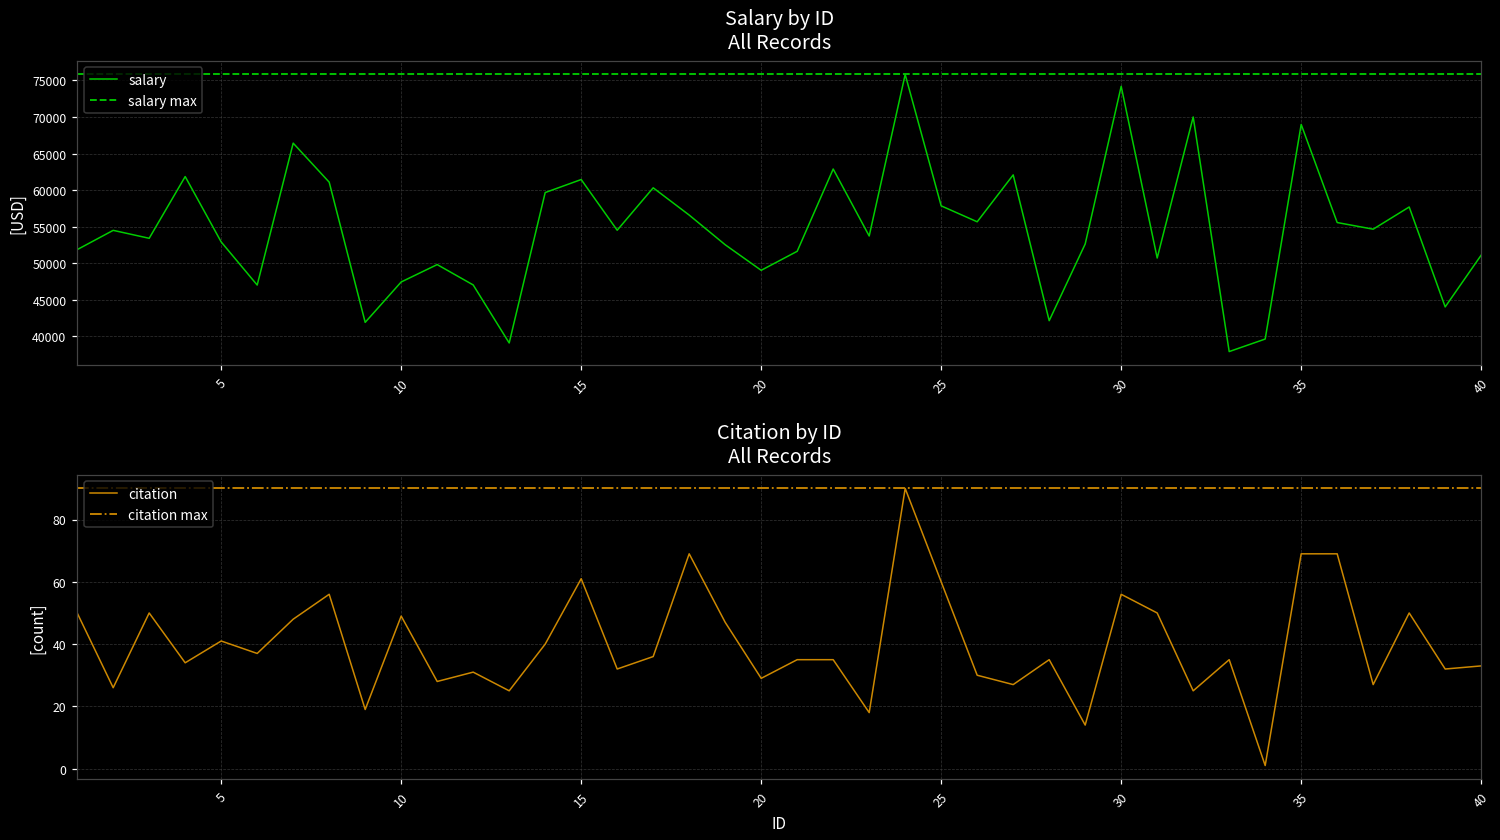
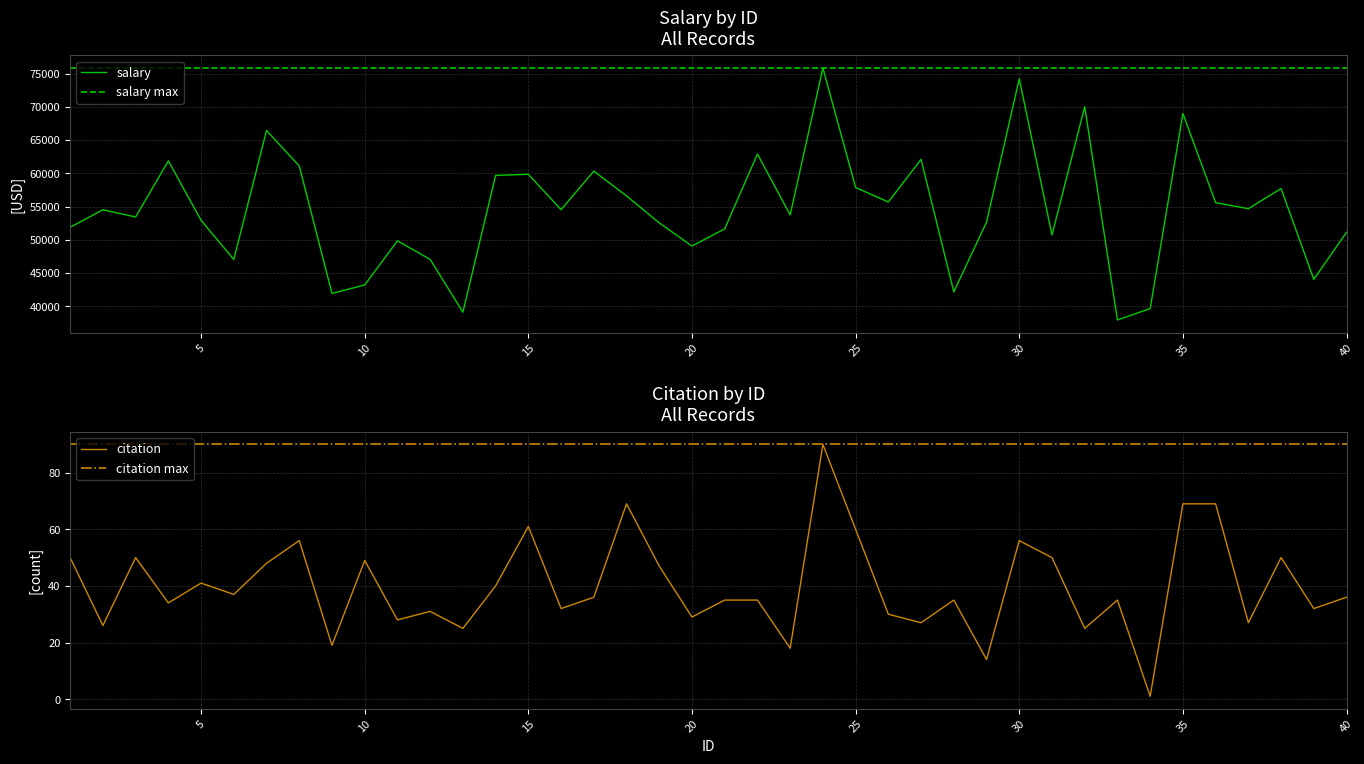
  {
    "Salary by ID All Records": {
      "5": 53000,
-     "10": 47000,
-     "15": 61000,
+     "10": 43000,
+     "15": 60000,
      "20": 49000,
      "25": 58000,
      "30": 74000,
      "35": 69000,
      "40": 51000
    },
    "Citation by ID All Records": {
      "5": 41,
      "10": 49,
      "15": 61,
      "20": 29,
      "25": 60,
      "30": 56,
      "35": 69,
-     "40": 33
+     "40": 36
    }
  }
